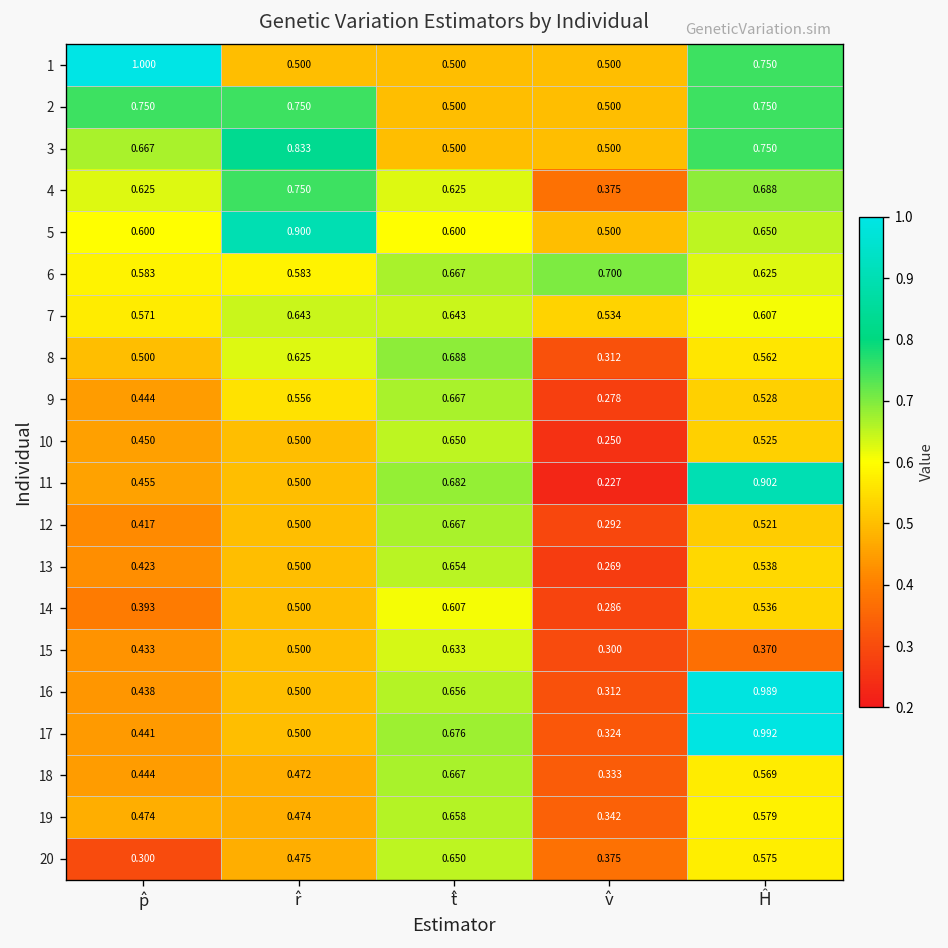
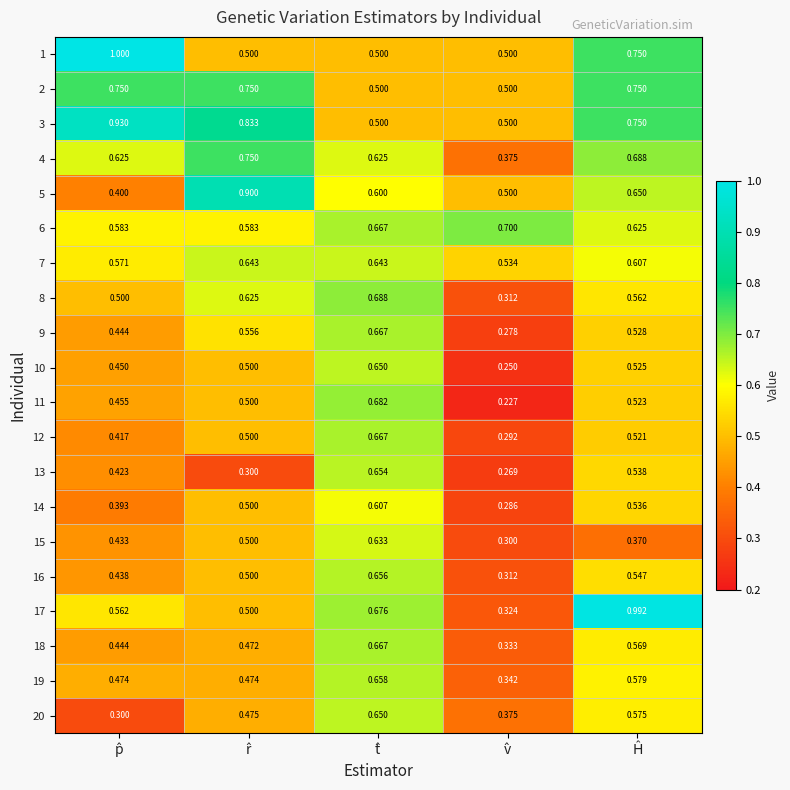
  {
    "1": {
      "p̂": 1.000,
      "r̂": 0.500,
      "t̂": 0.500,
      "v̂": 0.500,
      "Ĥ": 0.750
    },
    "2": {
      "p̂": 0.750,
      "r̂": 0.750,
      "t̂": 0.500,
      "v̂": 0.500,
      "Ĥ": 0.750
    },
    "3": {
-     "p̂": 0.667,
+     "p̂": 0.930,
      "r̂": 0.833,
      "t̂": 0.500,
      "v̂": 0.500,
      "Ĥ": 0.750
    },
    "4": {
      "p̂": 0.625,
      "r̂": 0.750,
      "t̂": 0.625,
      "v̂": 0.375,
      "Ĥ": 0.688
    },
    "5": {
-     "p̂": 0.600,
+     "p̂": 0.400,
      "r̂": 0.900,
      "t̂": 0.600,
      "v̂": 0.500,
      "Ĥ": 0.650
    },
    "6": {
      "p̂": 0.583,
      "r̂": 0.583,
      "t̂": 0.667,
      "v̂": 0.700,
      "Ĥ": 0.625
    },
    "7": {
      "p̂": 0.571,
      "r̂": 0.643,
      "t̂": 0.643,
      "v̂": 0.534,
      "Ĥ": 0.607
    },
    "8": {
      "p̂": 0.500,
      "r̂": 0.625,
      "t̂": 0.688,
      "v̂": 0.312,
      "Ĥ": 0.562
    },
    "9": {
      "p̂": 0.444,
      "r̂": 0.556,
      "t̂": 0.667,
      "v̂": 0.278,
      "Ĥ": 0.528
    },
    "10": {
      "p̂": 0.450,
      "r̂": 0.500,
      "t̂": 0.650,
      "v̂": 0.250,
      "Ĥ": 0.525
    },
    "11": {
      "p̂": 0.455,
      "r̂": 0.500,
      "t̂": 0.682,
      "v̂": 0.227,
-     "Ĥ": 0.902
+     "Ĥ": 0.523
    },
    "12": {
      "p̂": 0.417,
      "r̂": 0.500,
      "t̂": 0.667,
      "v̂": 0.292,
      "Ĥ": 0.521
    },
    "13": {
      "p̂": 0.423,
-     "r̂": 0.500,
+     "r̂": 0.300,
      "t̂": 0.654,
      "v̂": 0.269,
      "Ĥ": 0.538
    },
    "14": {
      "p̂": 0.393,
      "r̂": 0.500,
      "t̂": 0.607,
      "v̂": 0.286,
      "Ĥ": 0.536
    },
    "15": {
      "p̂": 0.433,
      "r̂": 0.500,
      "t̂": 0.633,
      "v̂": 0.300,
      "Ĥ": 0.370
    },
    "16": {
      "p̂": 0.438,
      "r̂": 0.500,
      "t̂": 0.656,
      "v̂": 0.312,
-     "Ĥ": 0.989
+     "Ĥ": 0.547
    },
    "17": {
-     "p̂": 0.441,
+     "p̂": 0.562,
      "r̂": 0.500,
      "t̂": 0.676,
      "v̂": 0.324,
      "Ĥ": 0.992
    },
    "18": {
      "p̂": 0.444,
      "r̂": 0.472,
      "t̂": 0.667,
      "v̂": 0.333,
      "Ĥ": 0.569
    },
    "19": {
      "p̂": 0.474,
      "r̂": 0.474,
      "t̂": 0.658,
      "v̂": 0.342,
      "Ĥ": 0.579
    },
    "20": {
      "p̂": 0.300,
      "r̂": 0.475,
      "t̂": 0.650,
      "v̂": 0.375,
      "Ĥ": 0.575
    }
  }
